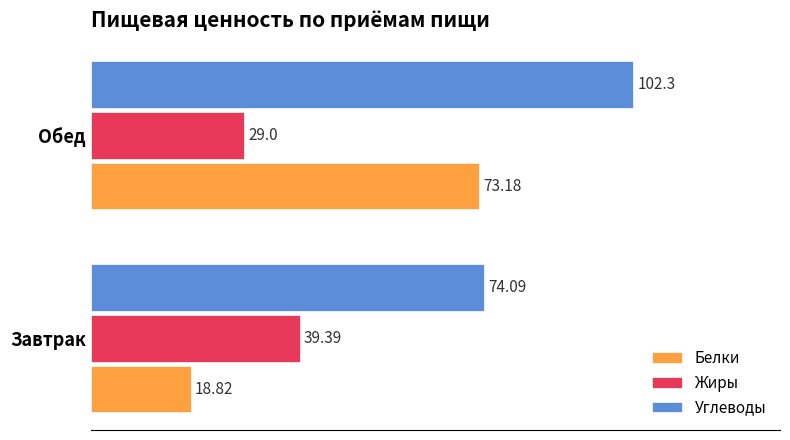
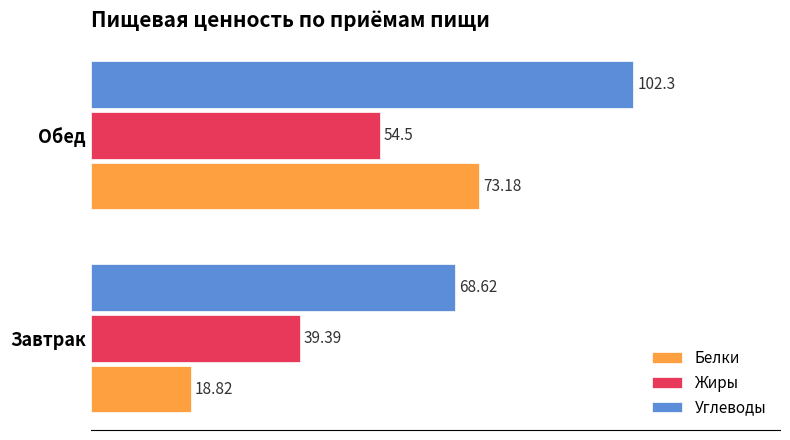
  {
    "Белки": {
      "Обед": 73.18,
      "Завтрак": 18.82
    },
    "Жиры": {
-     "Обед": 29.0,
+     "Обед": 54.5,
      "Завтрак": 39.39
    },
    "Углеводы": {
      "Обед": 102.3,
-     "Завтрак": 74.09
+     "Завтрак": 68.62
    }
  }
